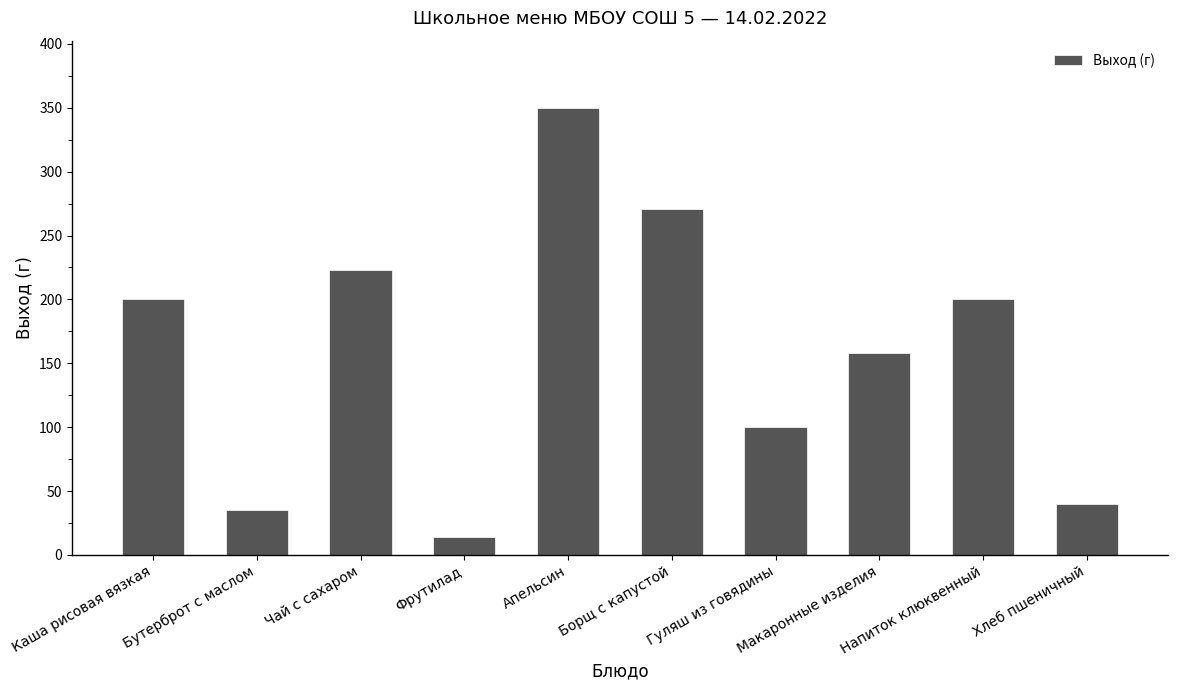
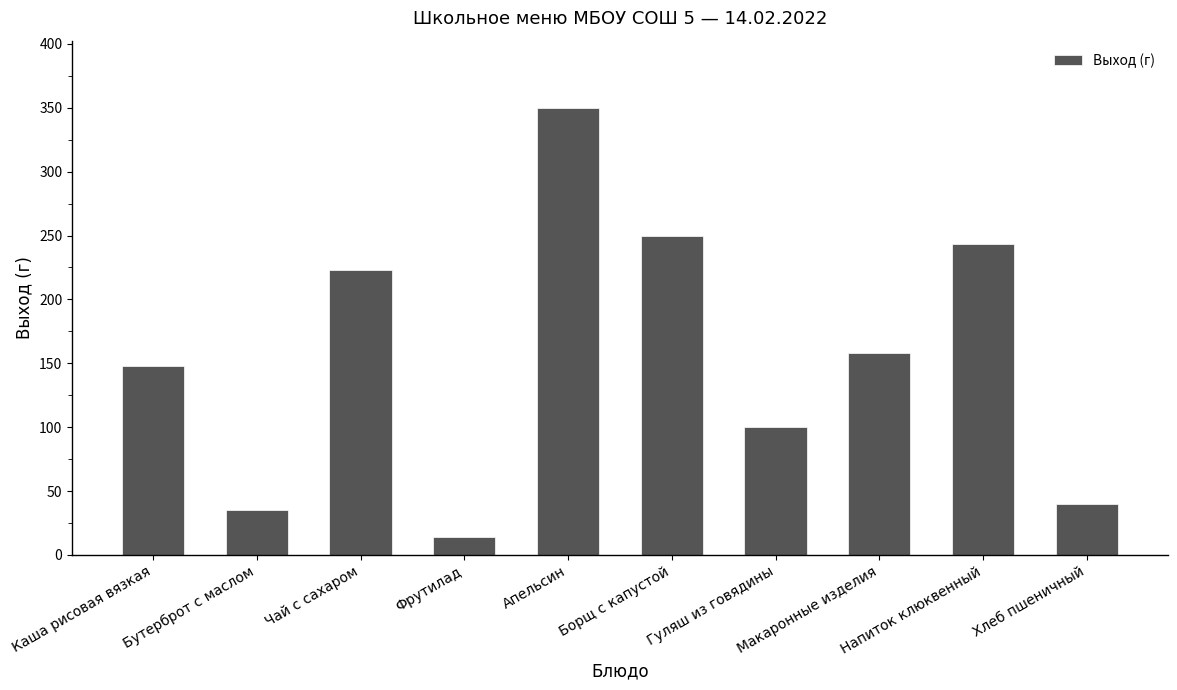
  {
-   "Каша рисовая вязкая": 200,
+   "Каша рисовая вязкая": 148,
    "Бутерброт с маслом": 35,
    "Чай с сахаром": 223,
    "Фрутилад": 14,
    "Апельсин": 350,
-   "Борщ с капустой": 271,
+   "Борщ с капустой": 250,
    "Гуляш из говядины": 100,
    "Макаронные изделия": 158,
-   "Напиток клюквенный": 200,
+   "Напиток клюквенный": 243,
    "Хлеб пшеничный": 40
  }
